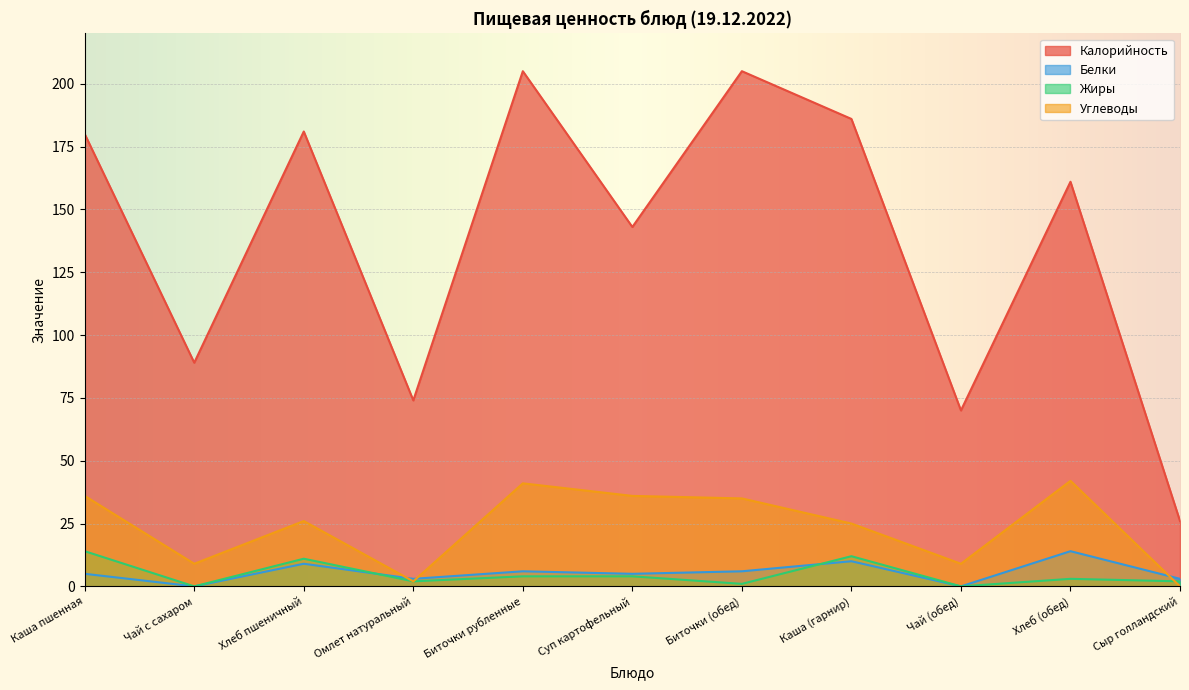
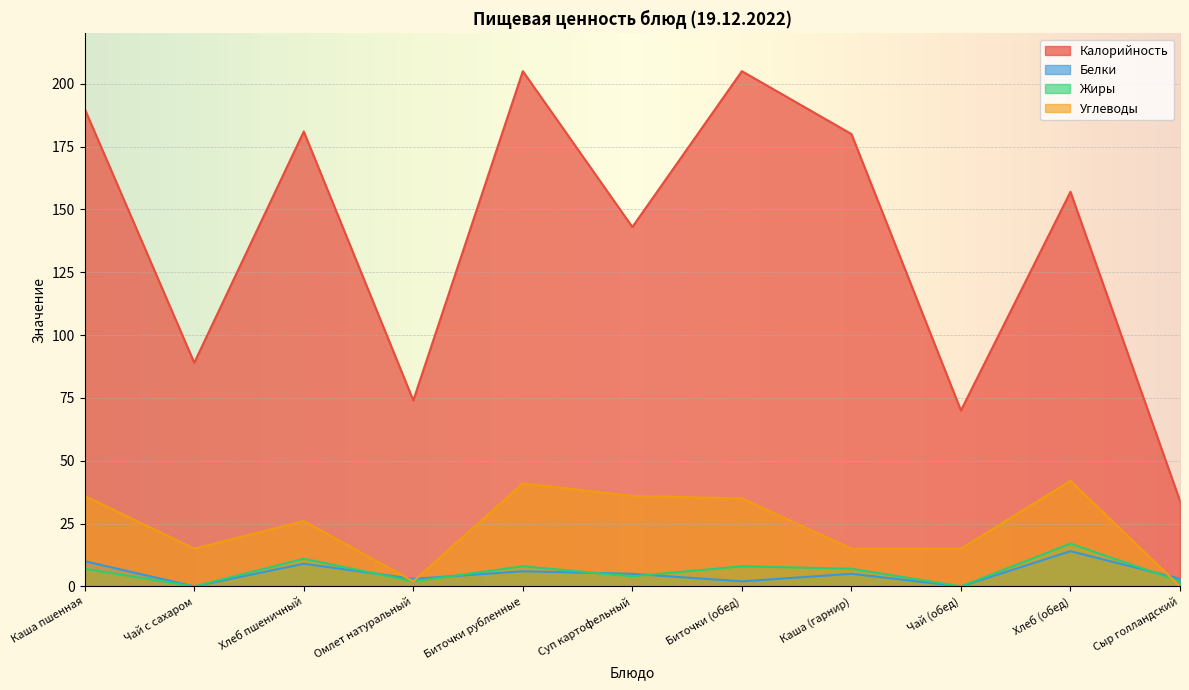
  {
    "Калорийность": {
-     "Каша пшенная": 180,
+     "Каша пшенная": 190,
      "Чай с сахаром": 89,
      "Хлеб пшеничный": 181,
      "Омлет натуральный": 74,
      "Биточки рубленные": 205,
      "Суп картофельный": 143,
      "Биточки (обед)": 205,
-     "Каша (гарнир)": 186,
+     "Каша (гарнир)": 180,
      "Чай (обед)": 70,
-     "Хлеб (обед)": 161,
-     "Сыр голландский": 26
+     "Хлеб (обед)": 157,
+     "Сыр голландский": 34
    },
    "Белки": {
-     "Каша пшенная": 5,
+     "Каша пшенная": 10,
      "Хлеб пшеничный": 9,
      "Биточки рубленные": 6,
-     "Биточки (обед)": 6,
-     "Каша (гарнир)": 10,
+     "Биточки (обед)": 2,
+     "Каша (гарнир)": 5,
      "Хлеб (обед)": 14
    },
    "Жиры": {
-     "Каша пшенная": 14,
+     "Каша пшенная": 7,
      "Хлеб пшеничный": 11,
-     "Биточки рубленные": 4,
-     "Биточки (обед)": 1,
-     "Каша (гарнир)": 12,
-     "Хлеб (обед)": 3
+     "Биточки рубленные": 8,
+     "Биточки (обед)": 8,
+     "Каша (гарнир)": 7,
+     "Хлеб (обед)": 17
    },
    "Углеводы": {
      "Каша пшенная": 36,
-     "Чай с сахаром": 9,
+     "Чай с сахаром": 15,
      "Хлеб пшеничный": 26,
      "Биточки рубленные": 41,
      "Суп картофельный": 36,
      "Биточки (обед)": 35,
-     "Каша (гарнир)": 25,
-     "Чай (обед)": 9,
+     "Каша (гарнир)": 15,
+     "Чай (обед)": 15,
      "Хлеб (обед)": 42,
      "Сыр голландский": 0
    }
  }
